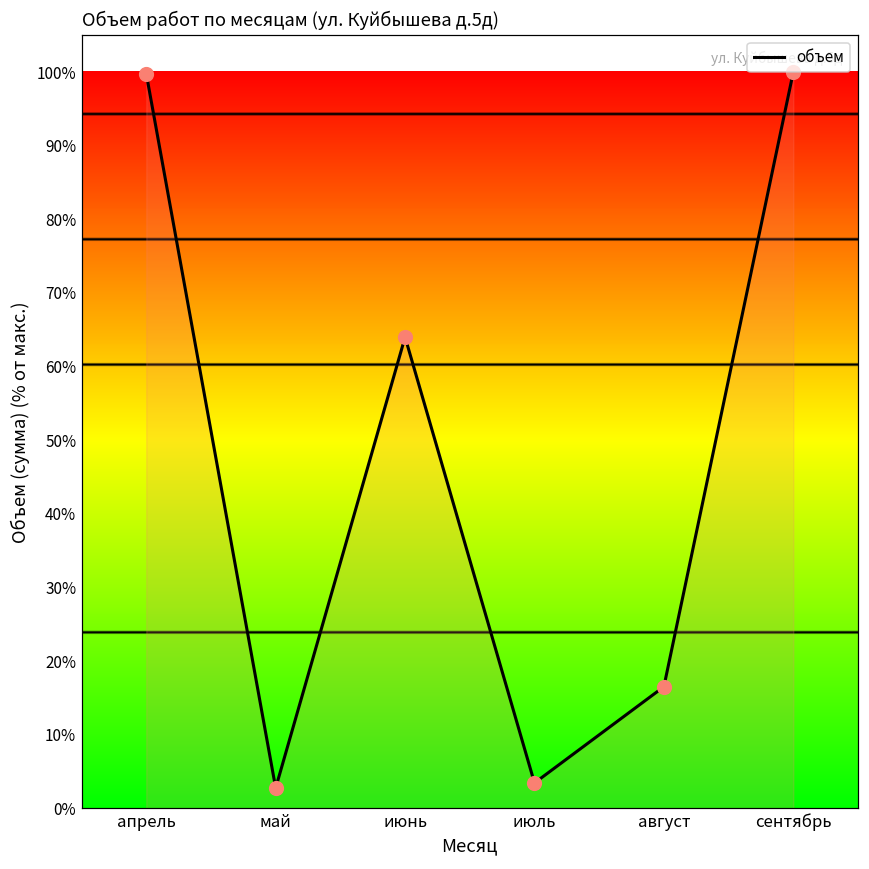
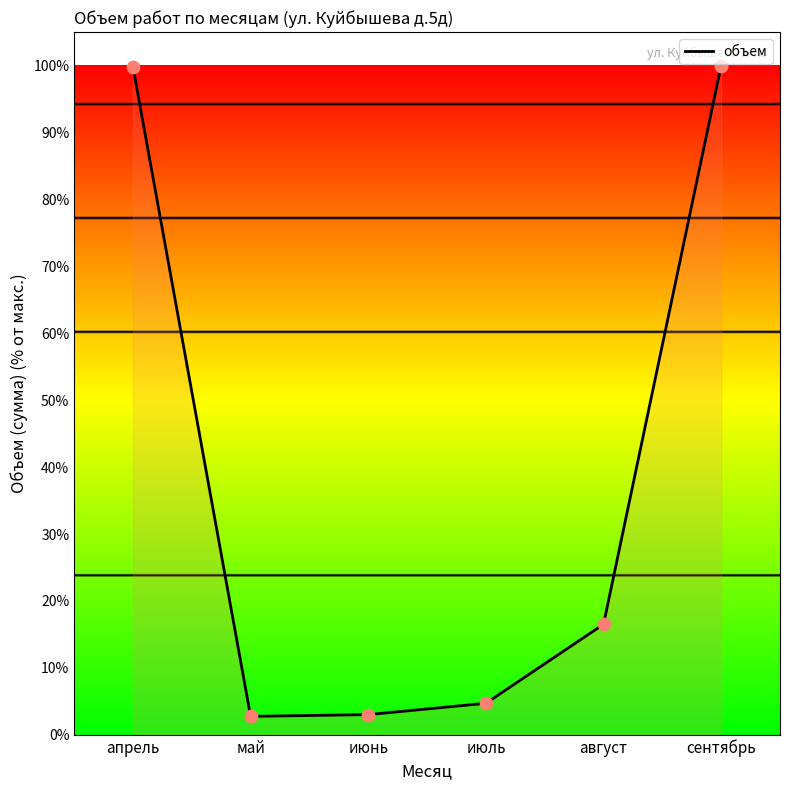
  {
    "апрель": "100%",
    "май": "3%",
-   "июнь": "64%",
-   "июль": "3%",
+   "июнь": "3%",
+   "июль": "5%",
    "август": "17%"
  }
